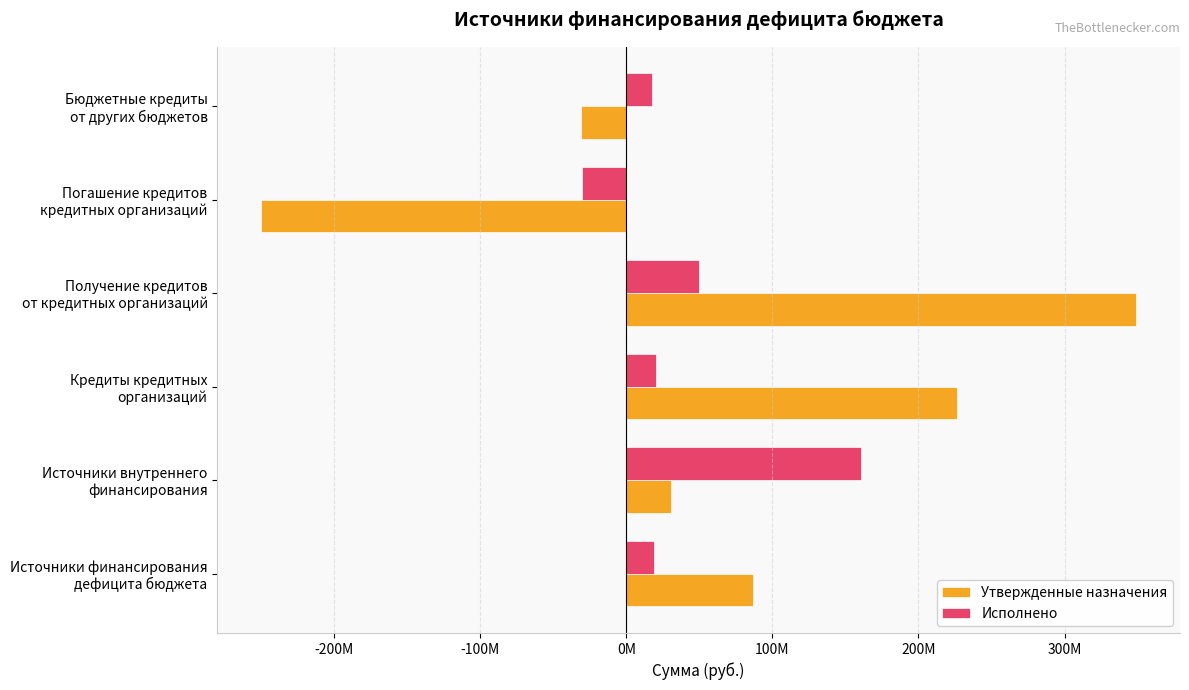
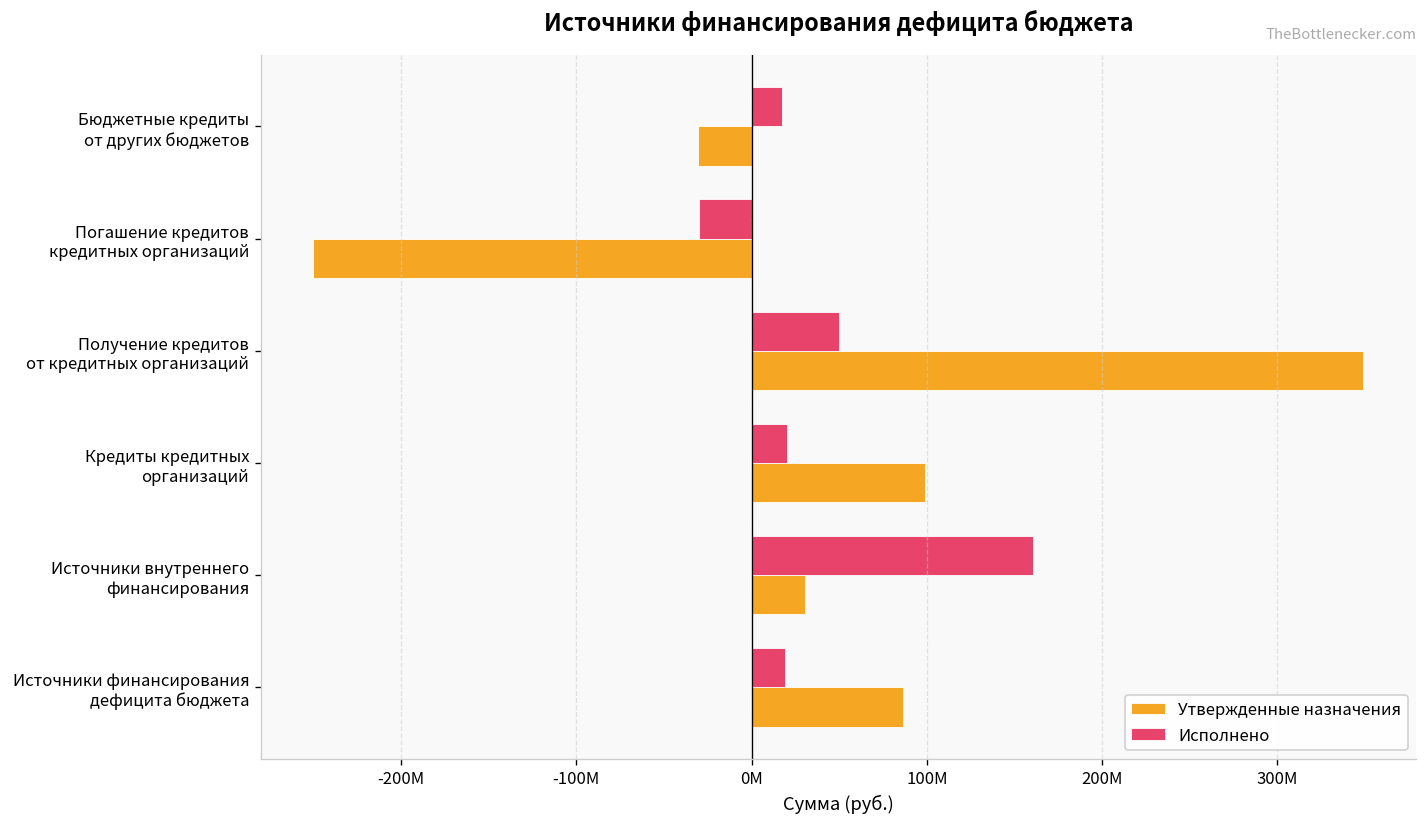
  {
    "Утвержденные назначения": {
      "Бюджетные кредиты от других бюджетов": -31000000,
      "Погашение кредитов кредитных организаций": -250000000,
      "Получение кредитов от кредитных организаций": 349000000,
-     "Кредиты кредитных организаций": 227000000,
+     "Кредиты кредитных организаций": 99000000,
      "Источники внутреннего финансирования": 30000000,
      "Источники финансирования дефицита бюджета": 86000000
    },
    "Исполнено": {
      "Бюджетные кредиты от других бюджетов": 18000000,
      "Погашение кредитов кредитных организаций": -30000000,
      "Получение кредитов от кредитных организаций": 50000000,
      "Кредиты кредитных организаций": 20000000,
      "Источники внутреннего финансирования": 160000000,
      "Источники финансирования дефицита бюджета": 19000000
    }
  }
